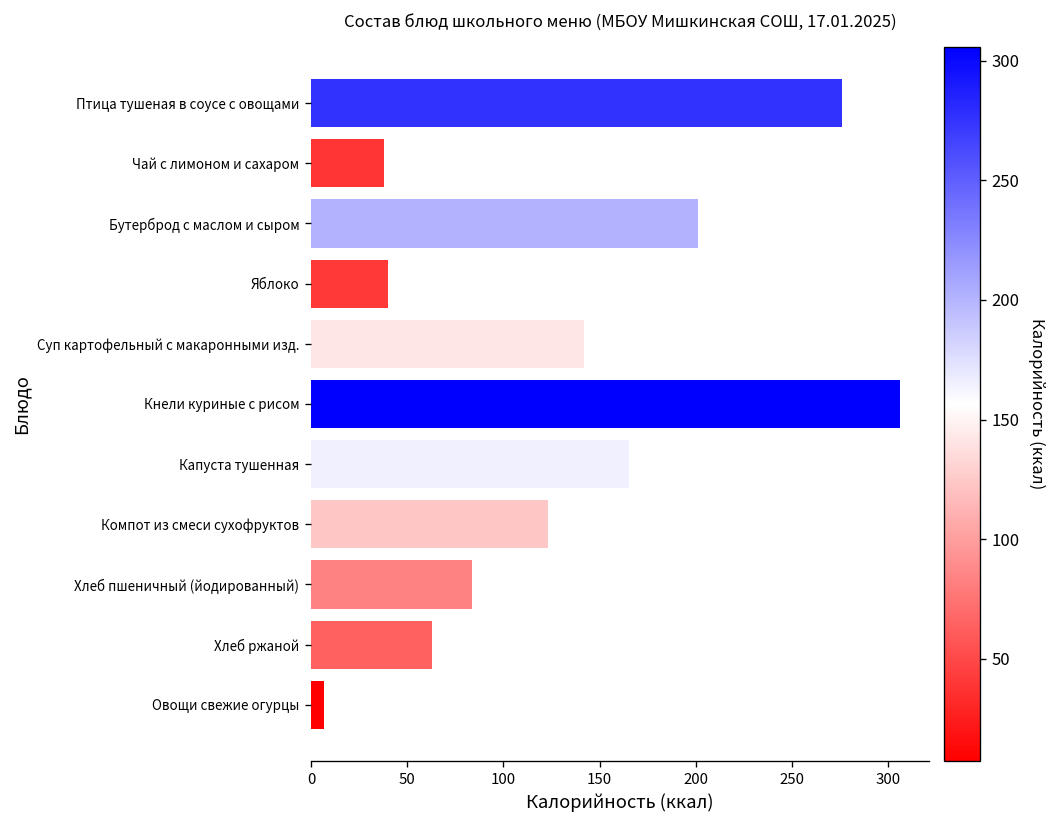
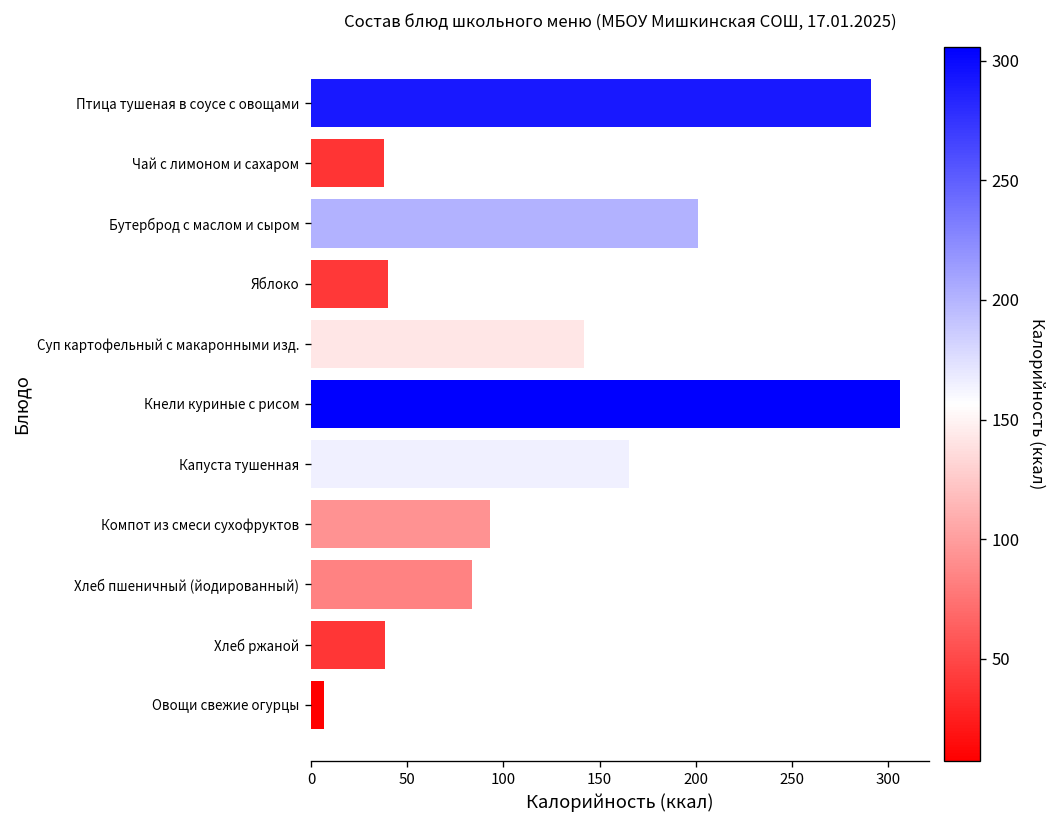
  {
-   "Птица тушеная в соусе с овощами": 276,
+   "Птица тушеная в соусе с овощами": 291,
    "Чай с лимоном и сахаром": 38,
    "Бутерброд с маслом и сыром": 201,
    "Яблоко": 40,
    "Суп картофельный с макаронными изд.": 142,
    "Кнели куриные с рисом": 306,
    "Капуста тушенная": 165,
-   "Компот из смеси сухофруктов": 123,
+   "Компот из смеси сухофруктов": 93,
    "Хлеб пшеничный (йодированный)": 84,
-   "Хлеб ржаной": 63,
+   "Хлеб ржаной": 39,
    "Овощи свежие огурцы": 7
  }
